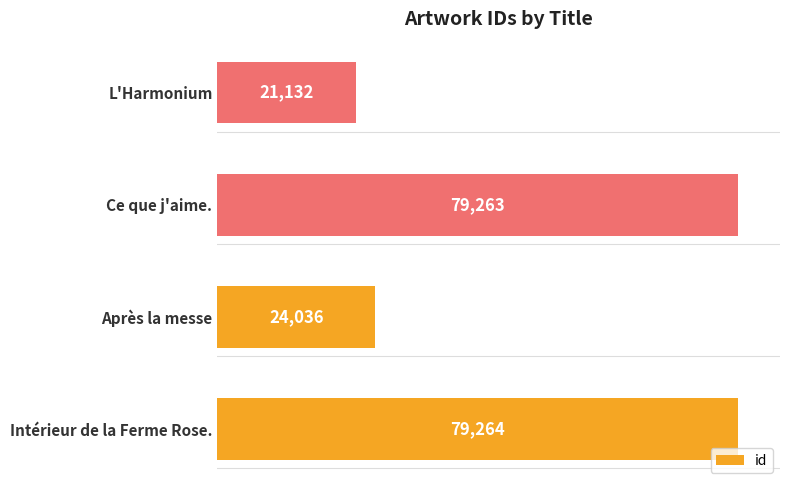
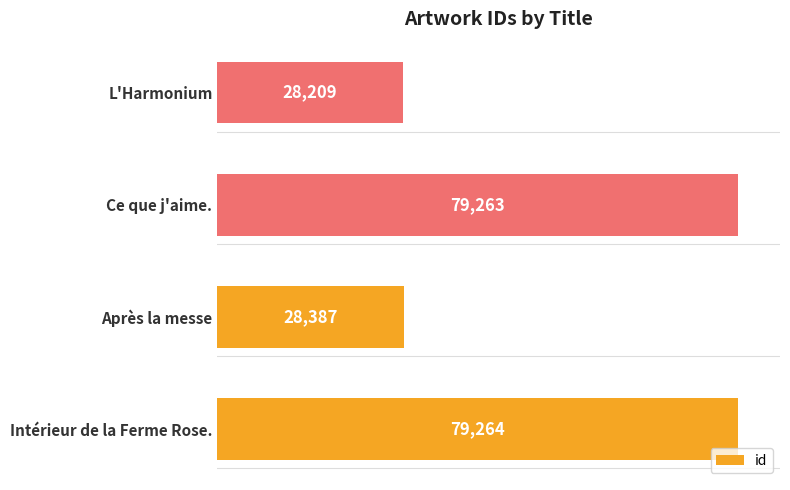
  {
-   "L'Harmonium": "21,132",
+   "L'Harmonium": "28,209",
    "Ce que j'aime.": "79,263",
-   "Après la messe": "24,036",
+   "Après la messe": "28,387",
    "Intérieur de la Ferme Rose.": "79,264"
  }
